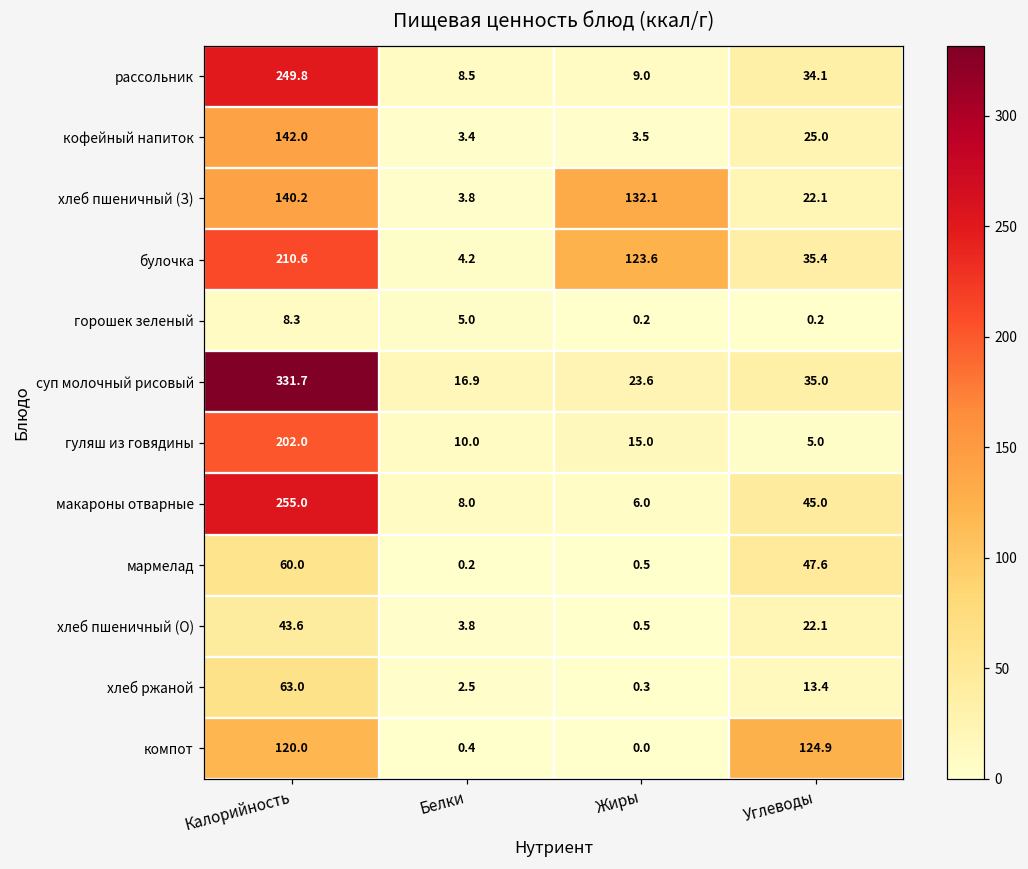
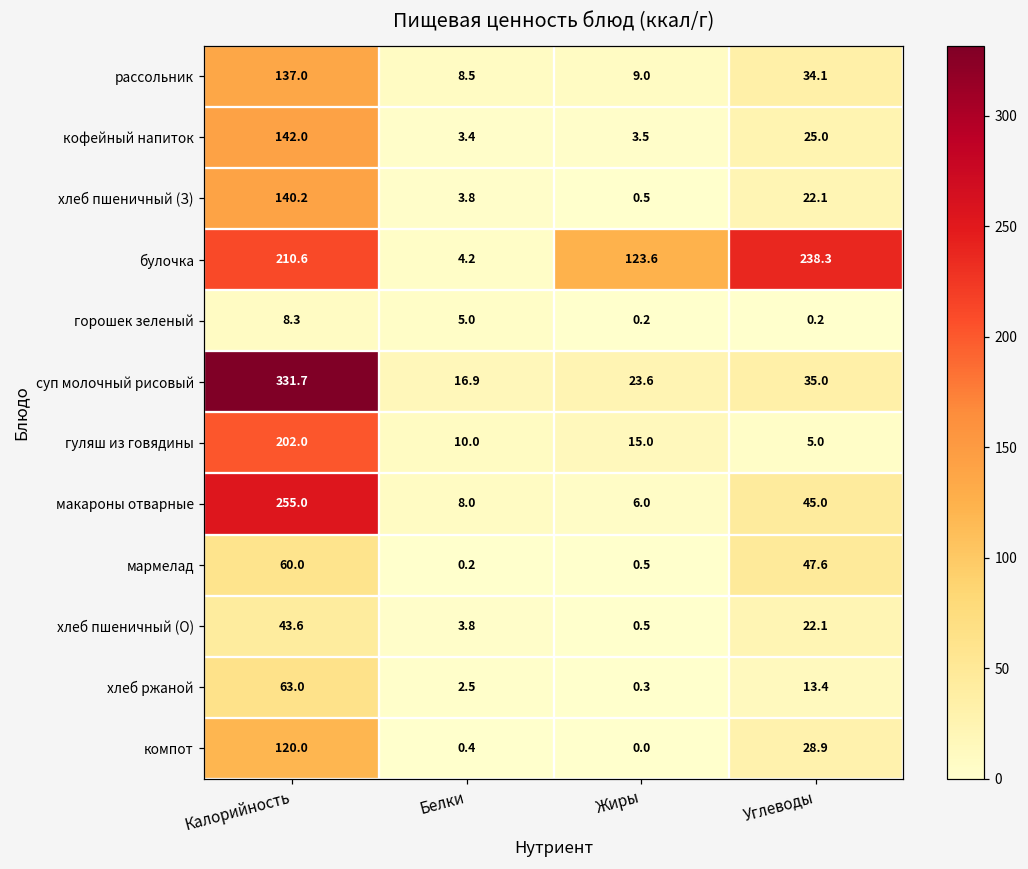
  {
    "рассольник": {
-     "Калорийность": 249.8,
+     "Калорийность": 137.0,
      "Белки": 8.5,
      "Жиры": 9.0,
      "Углеводы": 34.1
    },
    "кофейный напиток": {
      "Калорийность": 142.0,
      "Белки": 3.4,
      "Жиры": 3.5,
      "Углеводы": 25.0
    },
    "хлеб пшеничный (З)": {
      "Калорийность": 140.2,
      "Белки": 3.8,
-     "Жиры": 132.1,
+     "Жиры": 0.5,
      "Углеводы": 22.1
    },
    "булочка": {
      "Калорийность": 210.6,
      "Белки": 4.2,
      "Жиры": 123.6,
-     "Углеводы": 35.4
+     "Углеводы": 238.3
    },
    "горошек зеленый": {
      "Калорийность": 8.3,
      "Белки": 5.0,
      "Жиры": 0.2,
      "Углеводы": 0.2
    },
    "суп молочный рисовый": {
      "Калорийность": 331.7,
      "Белки": 16.9,
      "Жиры": 23.6,
      "Углеводы": 35.0
    },
    "гуляш из говядины": {
      "Калорийность": 202.0,
      "Белки": 10.0,
      "Жиры": 15.0,
      "Углеводы": 5.0
    },
    "макароны отварные": {
      "Калорийность": 255.0,
      "Белки": 8.0,
      "Жиры": 6.0,
      "Углеводы": 45.0
    },
    "мармелад": {
      "Калорийность": 60.0,
      "Белки": 0.2,
      "Жиры": 0.5,
      "Углеводы": 47.6
    },
    "хлеб пшеничный (О)": {
      "Калорийность": 43.6,
      "Белки": 3.8,
      "Жиры": 0.5,
      "Углеводы": 22.1
    },
    "хлеб ржаной": {
      "Калорийность": 63.0,
      "Белки": 2.5,
      "Жиры": 0.3,
      "Углеводы": 13.4
    },
    "компот": {
      "Калорийность": 120.0,
      "Белки": 0.4,
      "Жиры": 0.0,
-     "Углеводы": 124.9
+     "Углеводы": 28.9
    }
  }
